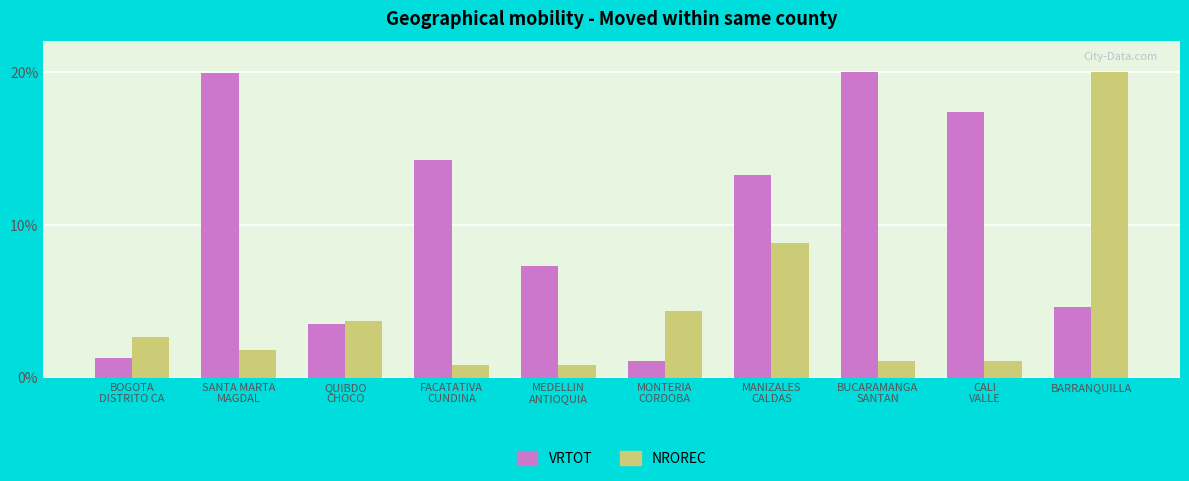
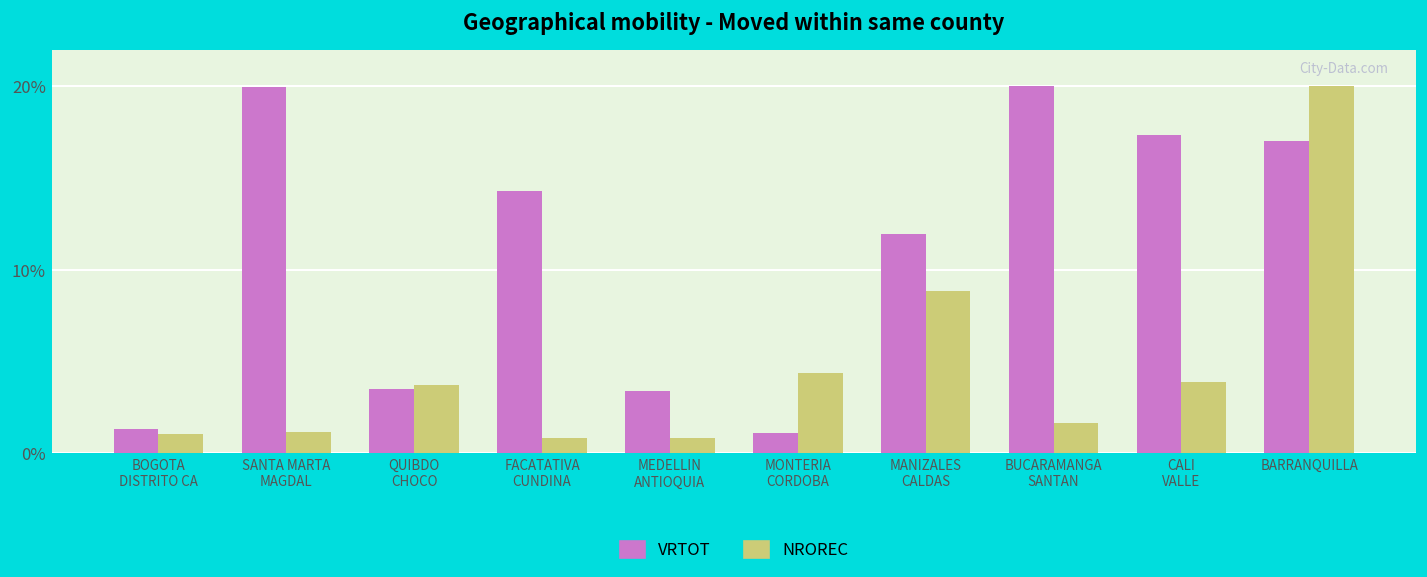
  {
    "VRTOT": {
      "BOGOTA DISTRITO CA": "1.3%",
      "SANTA MARTA MAGDAL": "20.0%",
      "QUIBDO CHOCO": "3.5%",
      "FACATATIVA CUNDINA": "14.3%",
-     "MEDELLIN ANTIOQUIA": "7.3%",
+     "MEDELLIN ANTIOQUIA": "3.4%",
      "MONTERIA CORDOBA": "1.1%",
-     "MANIZALES CALDAS": "13.2%",
+     "MANIZALES CALDAS": "12.0%",
      "BUCARAMANGA SANTAN": "20.0%",
      "CALI VALLE": "17.4%",
-     "BARRANQUILLA": "4.6%"
+     "BARRANQUILLA": "17.0%"
    },
    "NROREC": {
-     "BOGOTA DISTRITO CA": "2.6%",
-     "SANTA MARTA MAGDAL": "1.8%",
+     "BOGOTA DISTRITO CA": "1.0%",
+     "SANTA MARTA MAGDAL": "1.1%",
      "QUIBDO CHOCO": "3.7%",
      "FACATATIVA CUNDINA": "0.8%",
      "MEDELLIN ANTIOQUIA": "0.8%",
      "MONTERIA CORDOBA": "4.4%",
      "MANIZALES CALDAS": "8.8%",
-     "BUCARAMANGA SANTAN": "1.1%",
-     "CALI VALLE": "1.1%",
+     "BUCARAMANGA SANTAN": "1.6%",
+     "CALI VALLE": "3.9%",
      "BARRANQUILLA": "20.0%"
    }
  }
